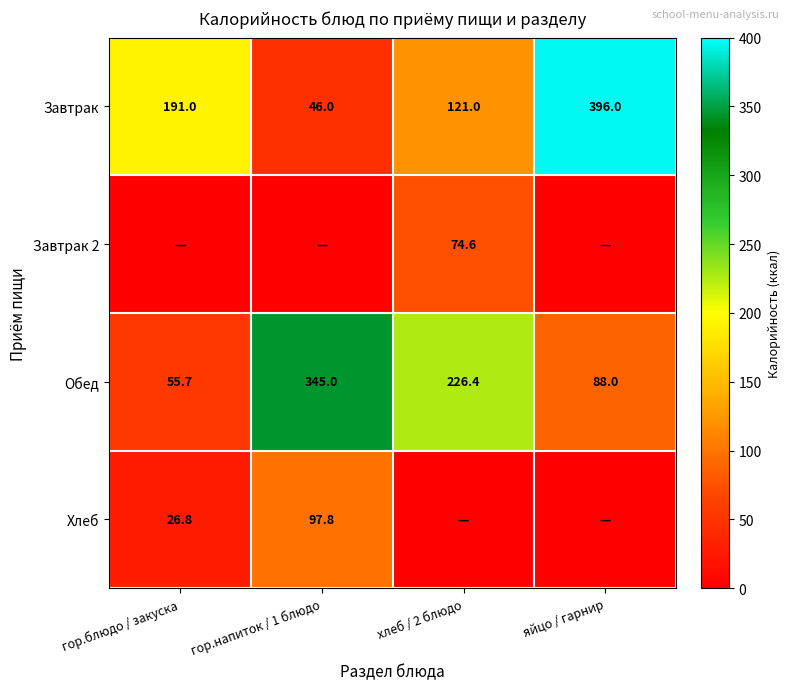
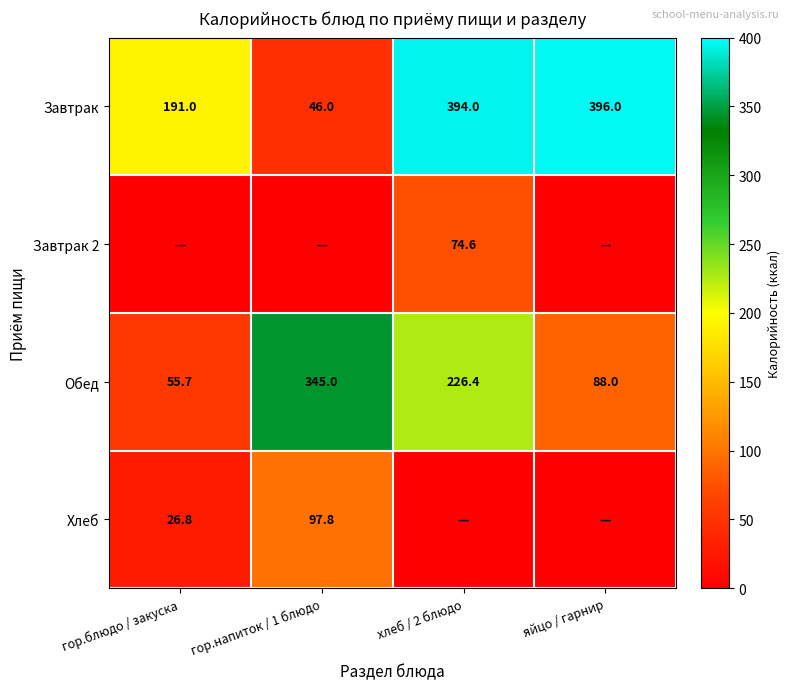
  {
    "Завтрак": {
      "гор.блюдо / закуска": 191.0,
      "гор.напиток / 1 блюдо": 46.0,
-     "хлеб / 2 блюдо": 121.0,
+     "хлеб / 2 блюдо": 394.0,
      "яйцо / гарнир": 396.0
    },
    "Завтрак 2": {
      "хлеб / 2 блюдо": 74.6
    },
    "Обед": {
      "гор.блюдо / закуска": 55.7,
      "гор.напиток / 1 блюдо": 345.0,
      "хлеб / 2 блюдо": 226.4,
      "яйцо / гарнир": 88.0
    },
    "Хлеб": {
      "гор.блюдо / закуска": 26.8,
      "гор.напиток / 1 блюдо": 97.8
    }
  }
